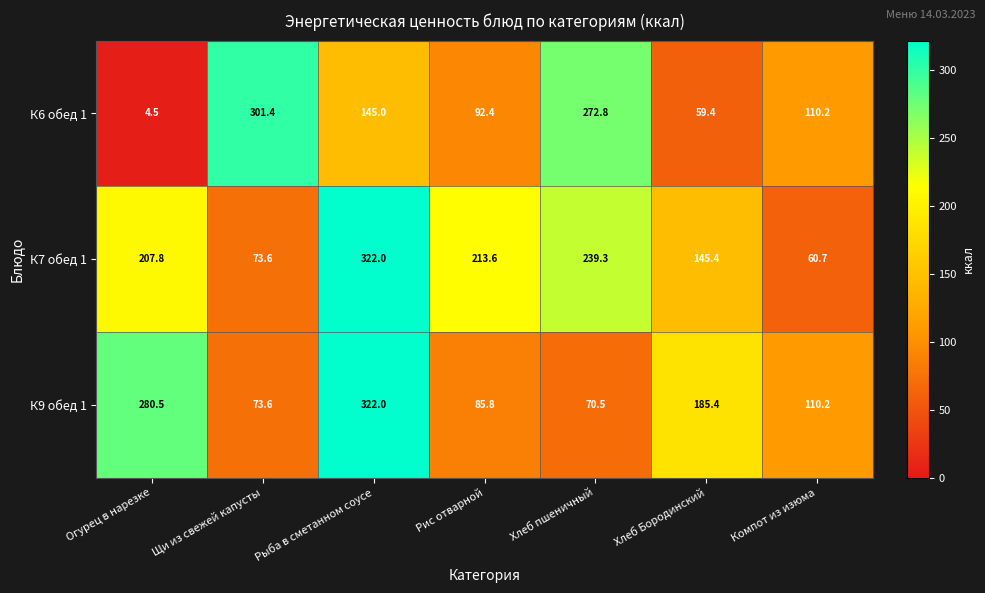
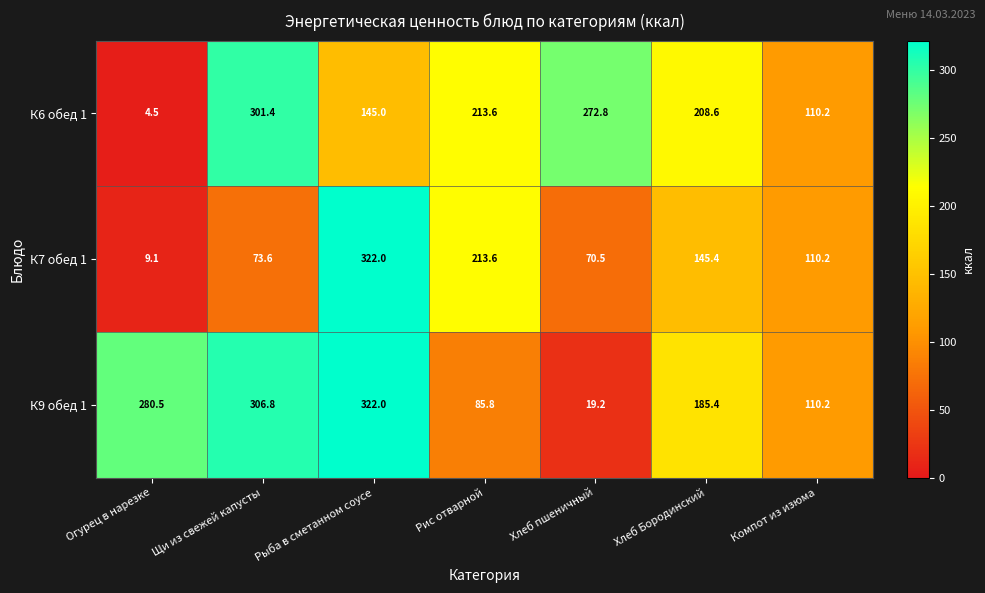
  {
    "К6 обед 1": {
      "Огурец в нарезке": 4.5,
      "Щи из свежей капусты": 301.4,
      "Рыба в сметанном соусе": 145.0,
-     "Рис отварной": 92.4,
+     "Рис отварной": 213.6,
      "Хлеб пшеничный": 272.8,
-     "Хлеб Бородинский": 59.4,
+     "Хлеб Бородинский": 208.6,
      "Компот из изюма": 110.2
    },
    "К7 обед 1": {
-     "Огурец в нарезке": 207.8,
+     "Огурец в нарезке": 9.1,
      "Щи из свежей капусты": 73.6,
      "Рыба в сметанном соусе": 322.0,
      "Рис отварной": 213.6,
-     "Хлеб пшеничный": 239.3,
+     "Хлеб пшеничный": 70.5,
      "Хлеб Бородинский": 145.4,
-     "Компот из изюма": 60.7
+     "Компот из изюма": 110.2
    },
    "К9 обед 1": {
      "Огурец в нарезке": 280.5,
-     "Щи из свежей капусты": 73.6,
+     "Щи из свежей капусты": 306.8,
      "Рыба в сметанном соусе": 322.0,
      "Рис отварной": 85.8,
-     "Хлеб пшеничный": 70.5,
+     "Хлеб пшеничный": 19.2,
      "Хлеб Бородинский": 185.4,
      "Компот из изюма": 110.2
    }
  }
